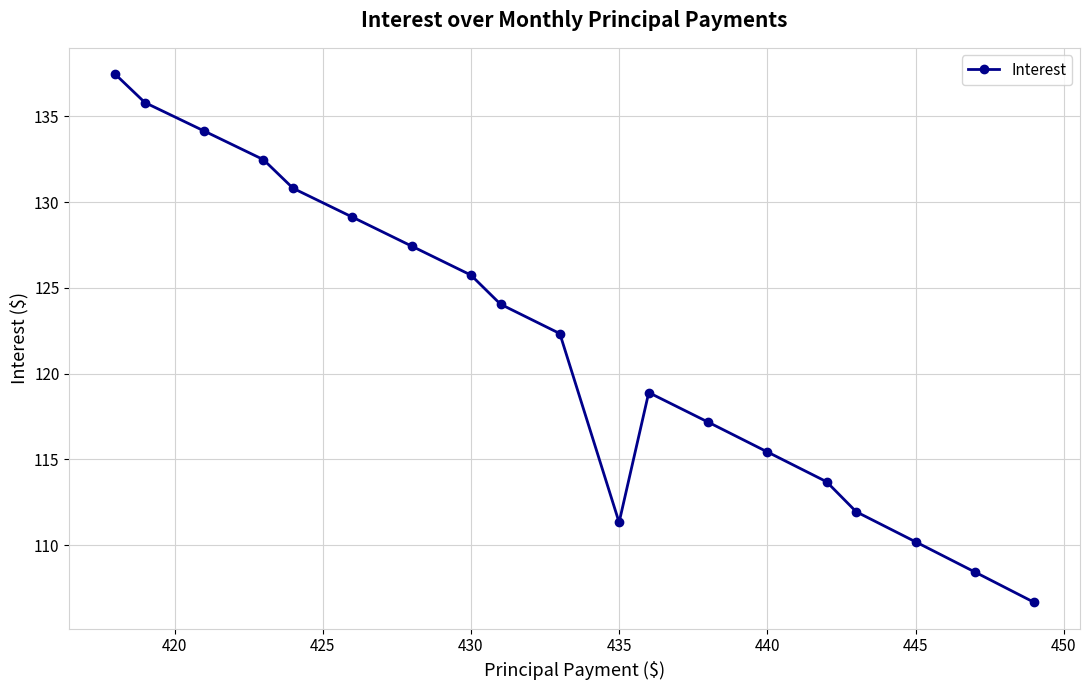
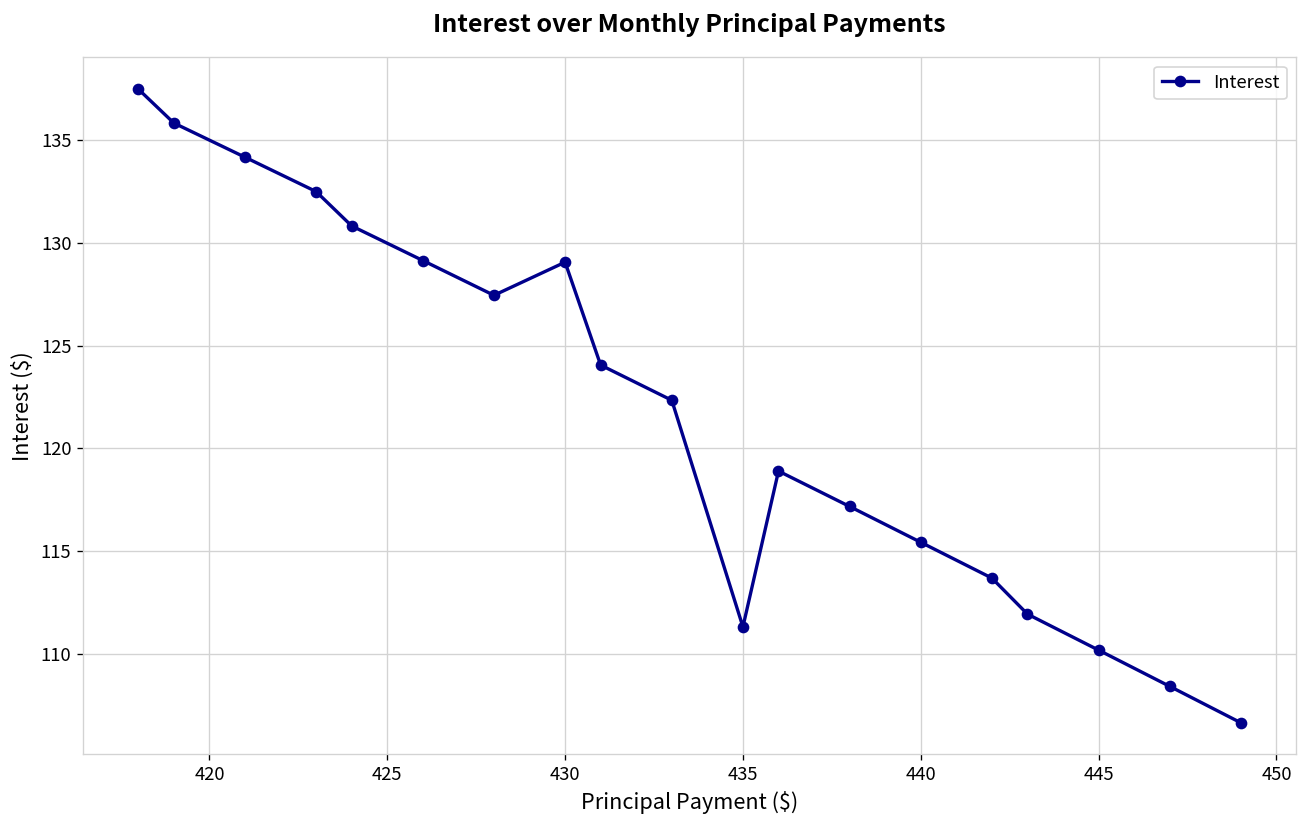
  {
-   "430": 125.8,
+   "430": 129.1,
    "435": 111.3,
    "440": 115.4,
    "445": 110.2
  }
